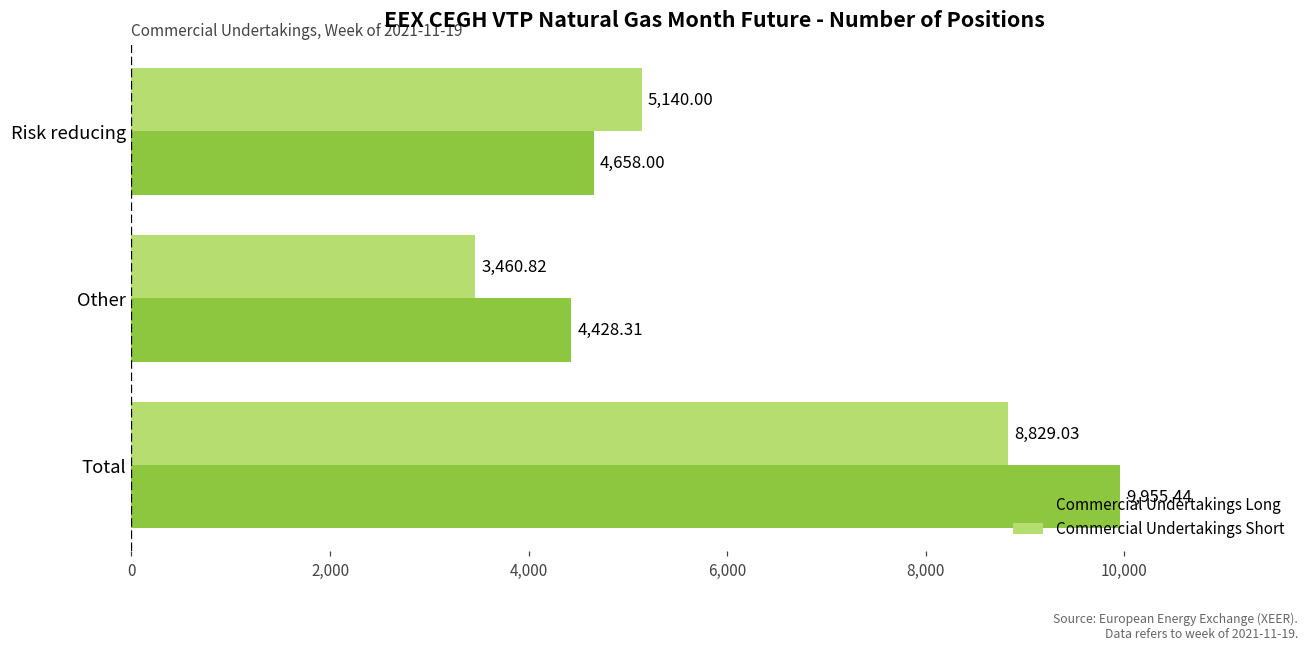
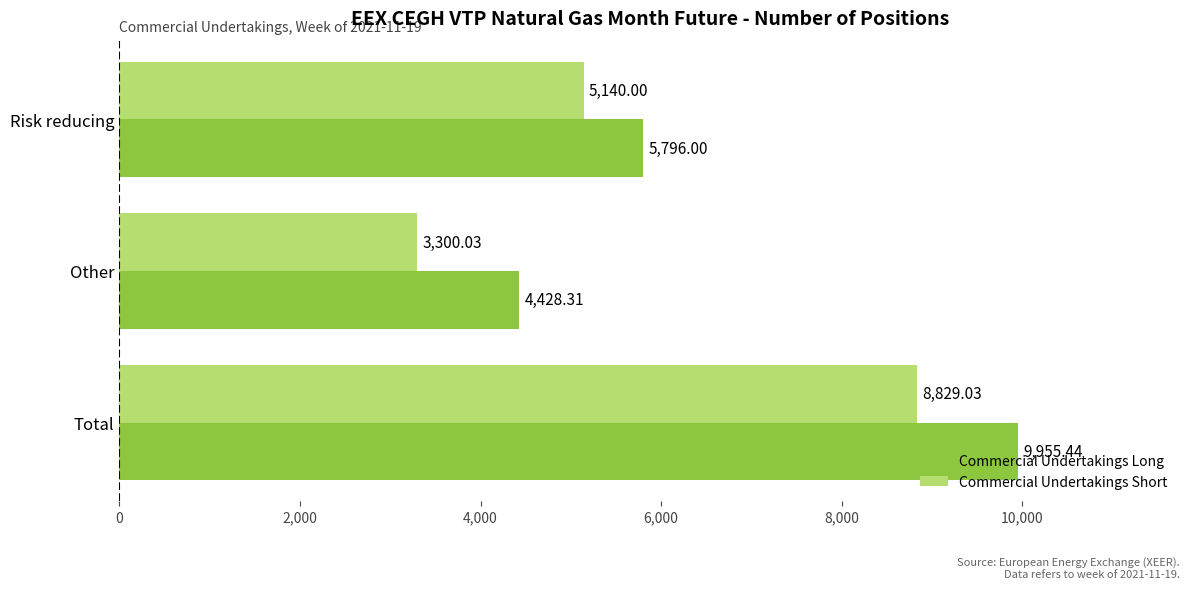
  {
    "Commercial Undertakings Long": {
-     "Risk reducing": "4,658.00",
+     "Risk reducing": "5,796.00",
      "Other": "4,428.31",
      "Total": "9,955.44"
    },
    "Commercial Undertakings Short": {
      "Risk reducing": "5,140.00",
-     "Other": "3,460.82",
+     "Other": "3,300.03",
      "Total": "8,829.03"
    }
  }
